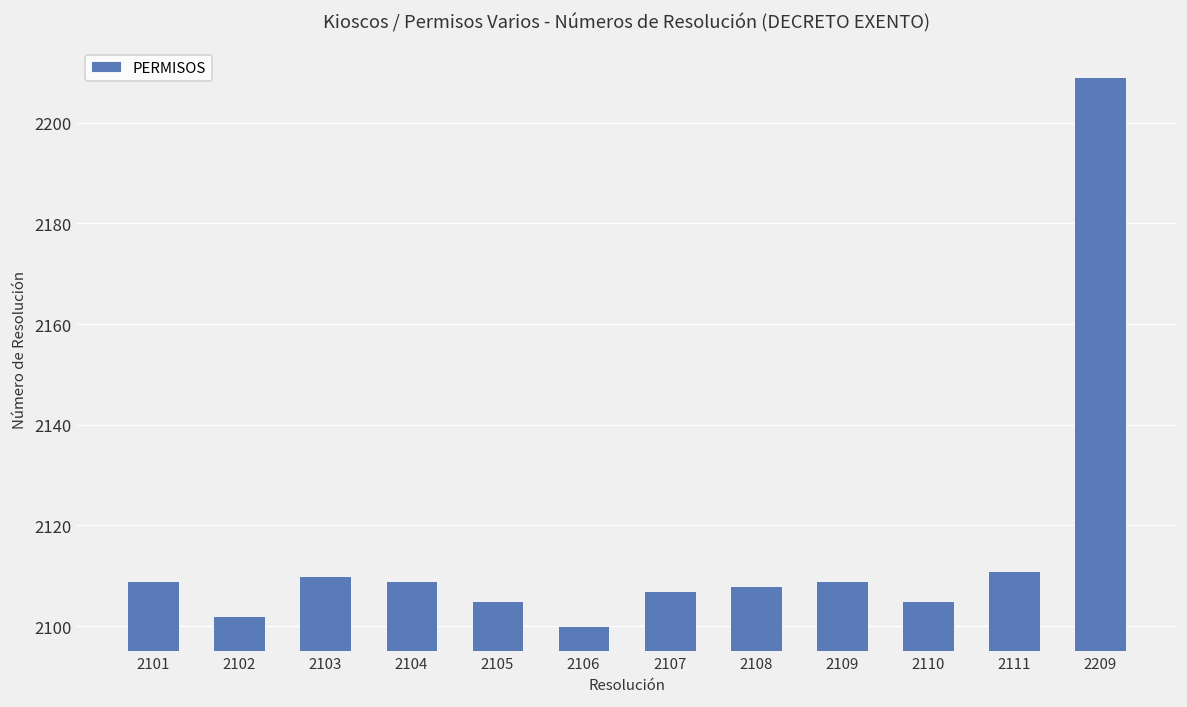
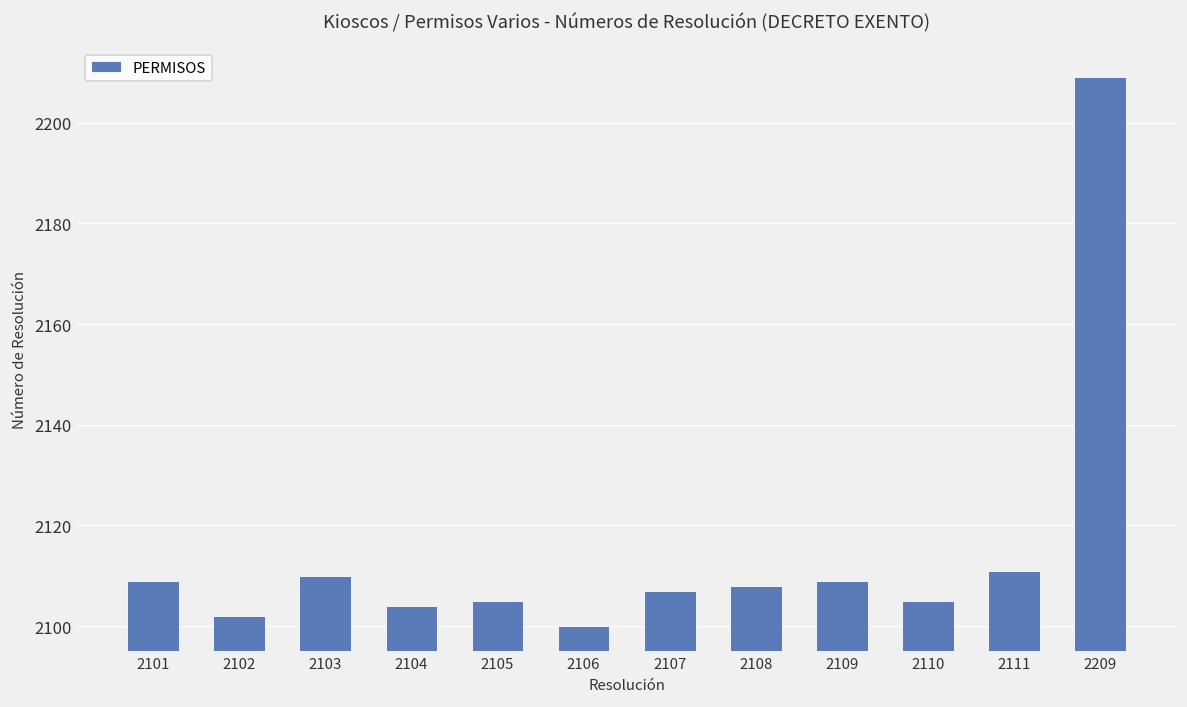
  {
    "2101": 2109,
    "2102": 2102,
    "2103": 2110,
-   "2104": 2109,
+   "2104": 2104,
    "2105": 2105,
    "2106": 2100,
    "2107": 2107,
    "2108": 2108,
    "2109": 2109,
    "2110": 2105,
    "2111": 2111,
    "2209": 2209
  }
